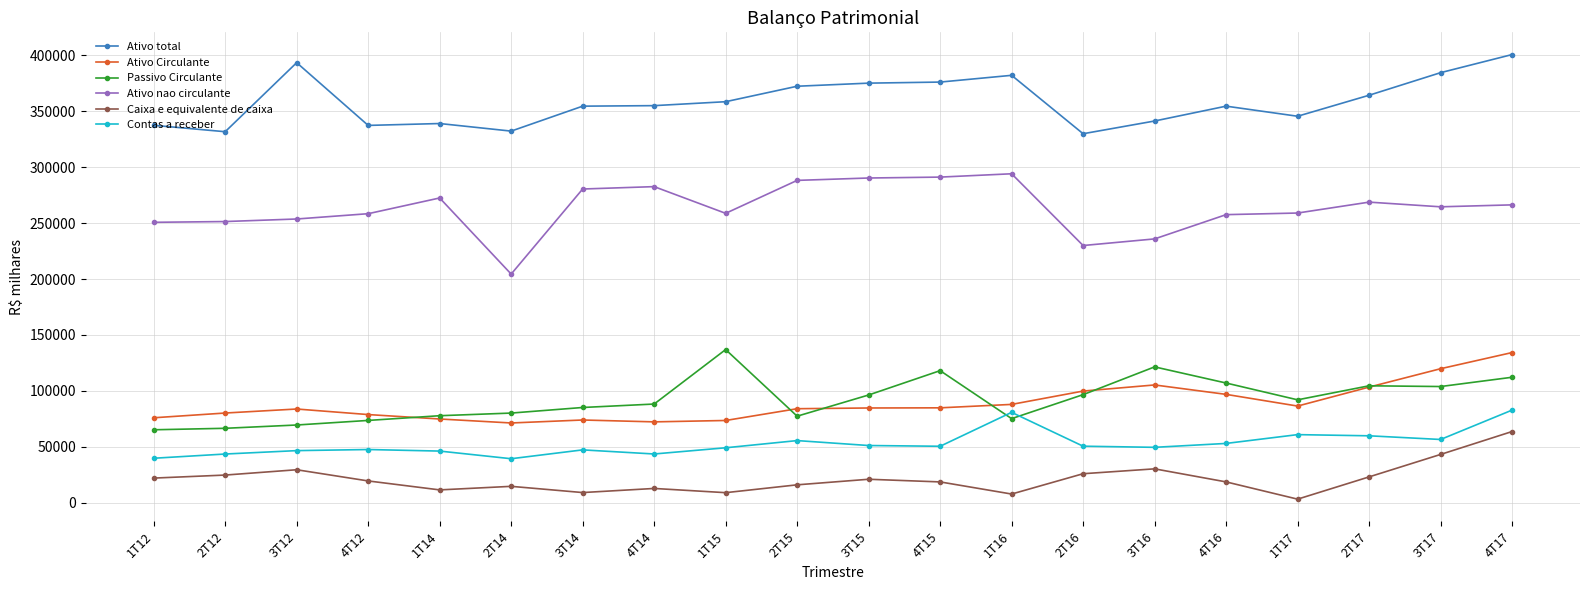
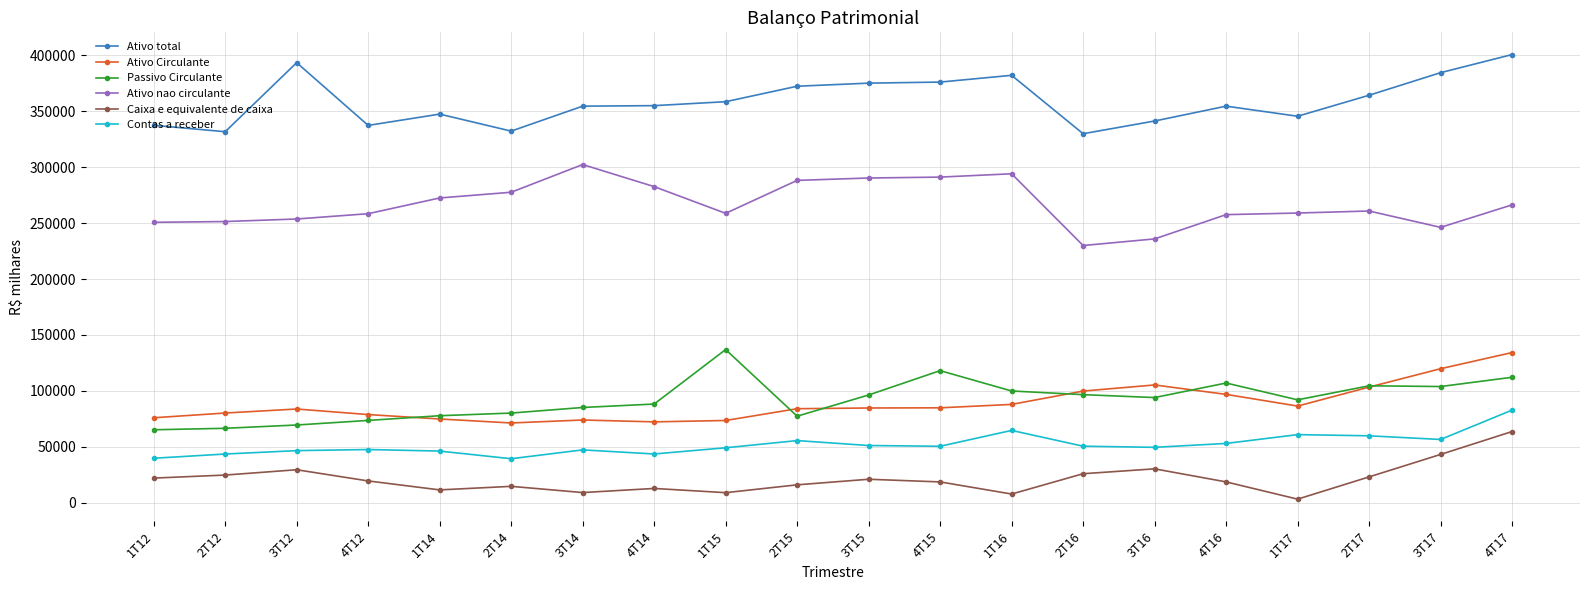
  {
    "Ativo total": {
      "1T12": 337000,
      "2T12": 332000,
      "3T12": 393000,
      "4T12": 337000,
-     "1T14": 339000,
+     "1T14": 347000,
      "2T14": 332000,
      "3T14": 354000,
      "4T14": 355000,
      "1T15": 358000,
      "2T15": 372000,
      "3T15": 375000,
      "4T15": 376000,
      "1T16": 382000,
      "2T16": 330000,
      "3T16": 341000,
      "4T16": 354000,
      "1T17": 345000,
      "2T17": 364000,
      "3T17": 384000,
      "4T17": 401000
    },
    "Ativo Circulante": {
      "1T12": 76000,
      "2T12": 80000,
      "3T12": 84000,
      "4T12": 79000,
      "1T14": 75000,
      "2T14": 71000,
      "3T14": 74000,
      "4T14": 72000,
      "1T15": 74000,
      "2T15": 84000,
      "3T15": 85000,
      "4T15": 85000,
      "1T16": 88000,
      "2T16": 100000,
      "3T16": 105000,
      "4T16": 97000,
      "1T17": 86000,
      "3T17": 120000,
      "4T17": 134000
    },
    "Passivo Circulante": {
      "1T12": 65000,
      "2T12": 67000,
      "3T12": 70000,
      "4T12": 74000,
      "1T14": 78000,
      "2T14": 80000,
      "3T14": 85000,
      "4T14": 88000,
      "1T15": 137000,
      "2T15": 77000,
      "3T15": 96000,
      "4T15": 118000,
-     "1T16": 75000,
+     "1T16": 100000,
      "2T16": 97000,
-     "3T16": 121000,
+     "3T16": 94000,
      "4T16": 107000,
      "1T17": 92000,
      "3T17": 104000,
      "4T17": 112000
    },
    "Ativo nao circulante": {
      "1T12": 251000,
      "2T12": 251000,
      "3T12": 254000,
      "4T12": 258000,
      "1T14": 272000,
-     "2T14": 204000,
-     "3T14": 280000,
+     "2T14": 278000,
+     "3T14": 302000,
      "4T14": 283000,
      "1T15": 259000,
      "2T15": 288000,
      "3T15": 290000,
      "4T15": 291000,
      "1T16": 294000,
      "2T16": 230000,
      "3T16": 236000,
      "4T16": 258000,
      "1T17": 259000,
-     "2T17": 269000,
-     "3T17": 265000,
+     "2T17": 261000,
+     "3T17": 246000,
      "4T17": 266000
    },
    "Caixa e equivalente de caixa": {
      "1T12": 22000,
      "2T12": 25000,
      "3T12": 30000,
      "4T12": 20000,
      "1T14": 12000,
      "2T14": 15000,
      "3T14": 9000,
      "4T14": 13000,
      "1T15": 9000,
      "2T15": 16000,
      "3T15": 21000,
      "4T15": 19000,
      "1T16": 8000,
      "2T16": 26000,
      "3T16": 30000,
      "4T16": 19000,
      "1T17": 3000,
      "2T17": 23000,
      "3T17": 43000,
      "4T17": 64000
    },
    "Contas a receber": {
      "1T12": 40000,
      "2T12": 44000,
      "3T12": 47000,
      "4T12": 48000,
      "1T14": 46000,
      "2T14": 39000,
      "3T14": 47000,
      "4T14": 44000,
      "1T15": 49000,
      "2T15": 56000,
      "3T15": 51000,
      "4T15": 51000,
-     "1T16": 81000,
+     "1T16": 65000,
      "2T16": 51000,
      "3T16": 50000,
      "4T16": 53000,
      "1T17": 61000,
      "2T17": 60000,
      "3T17": 57000,
      "4T17": 83000
    }
  }
